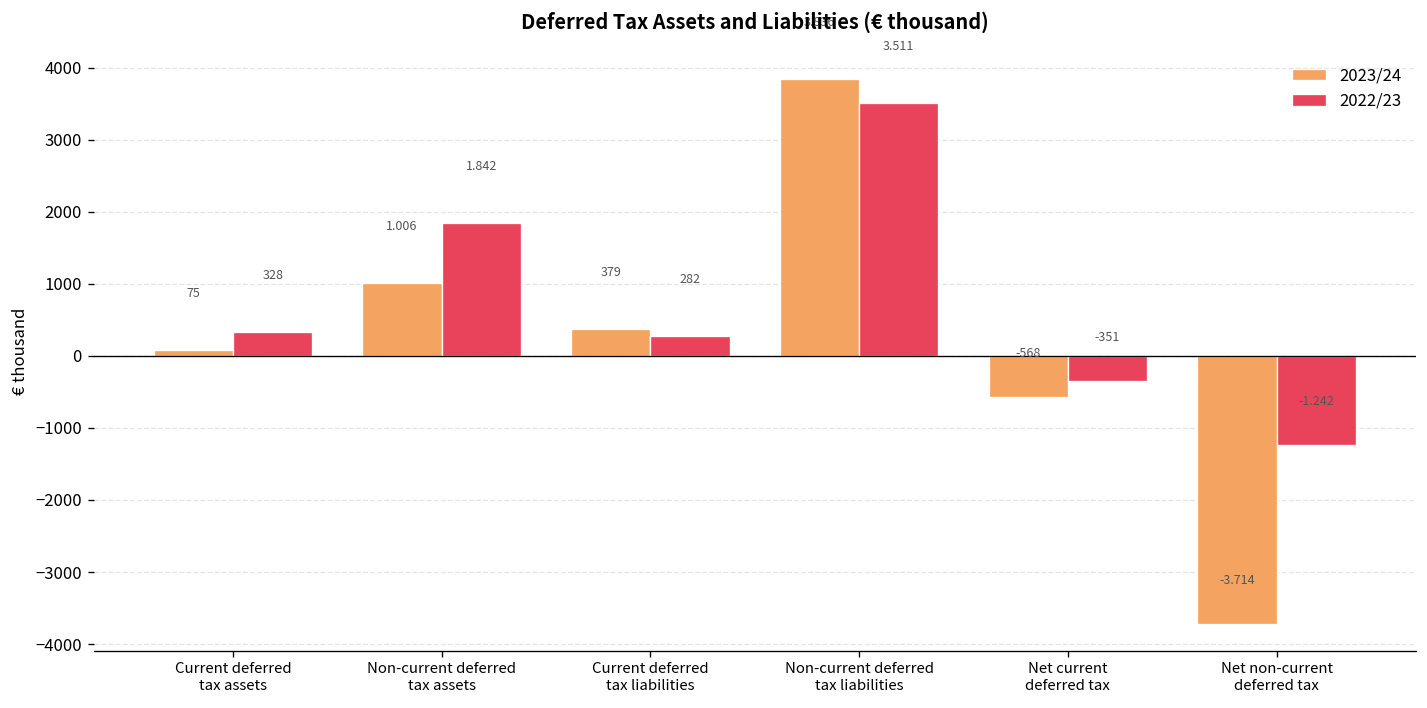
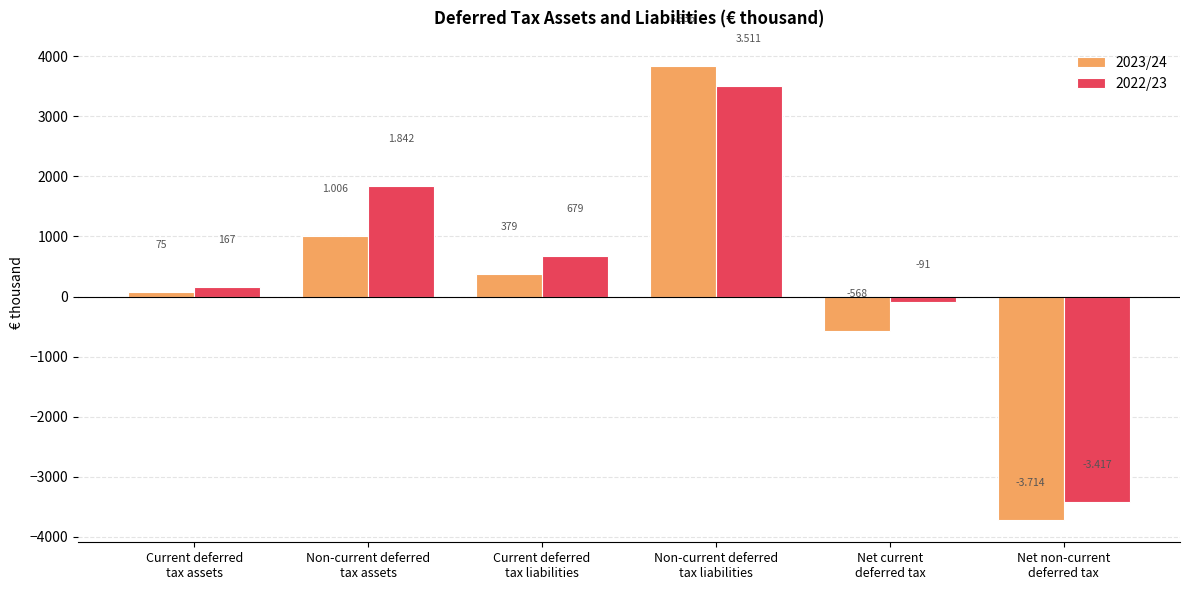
  {
    "2023/24": {
      "Current deferred tax assets": 100,
      "Non-current deferred tax assets": 1000,
      "Current deferred tax liabilities": 400,
      "Non-current deferred tax liabilities": 3800
    },
    "2022/23": {
-     "Current deferred tax assets": 328,
-     "Current deferred tax liabilities": 282,
-     "Net current deferred tax": -351,
-     "Net non-current deferred tax": -1.242
+     "Current deferred tax assets": 167,
+     "Current deferred tax liabilities": 679,
+     "Net current deferred tax": -91,
+     "Net non-current deferred tax": -3.417
    }
  }
